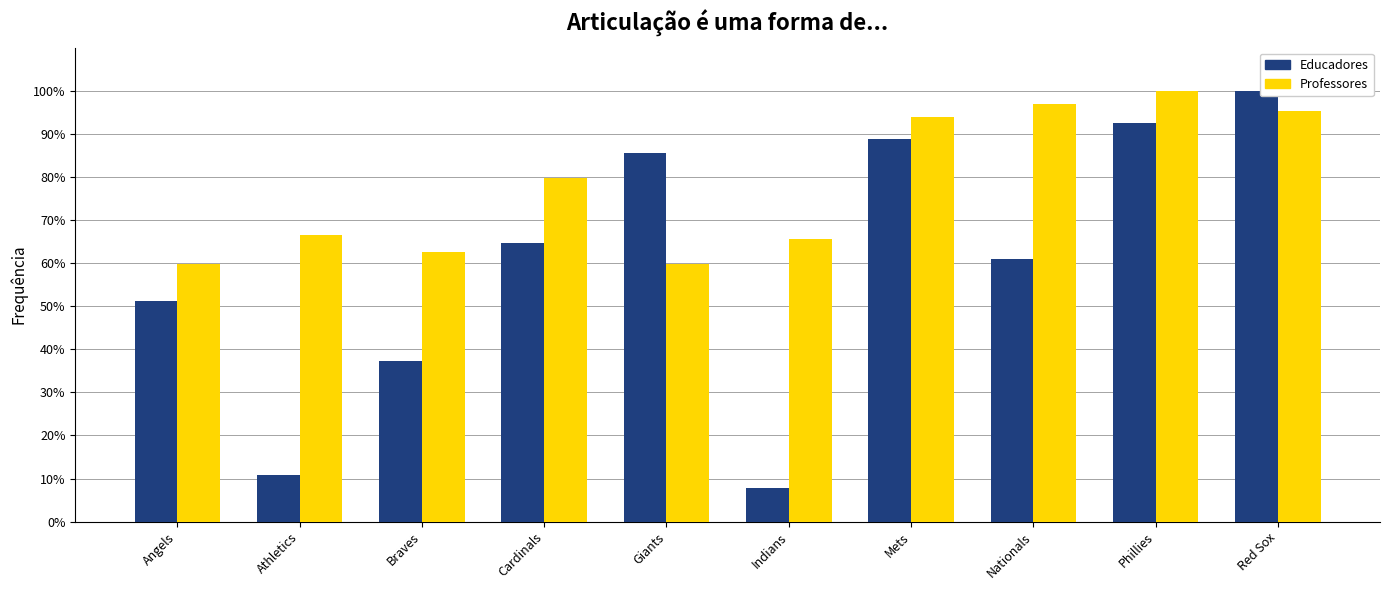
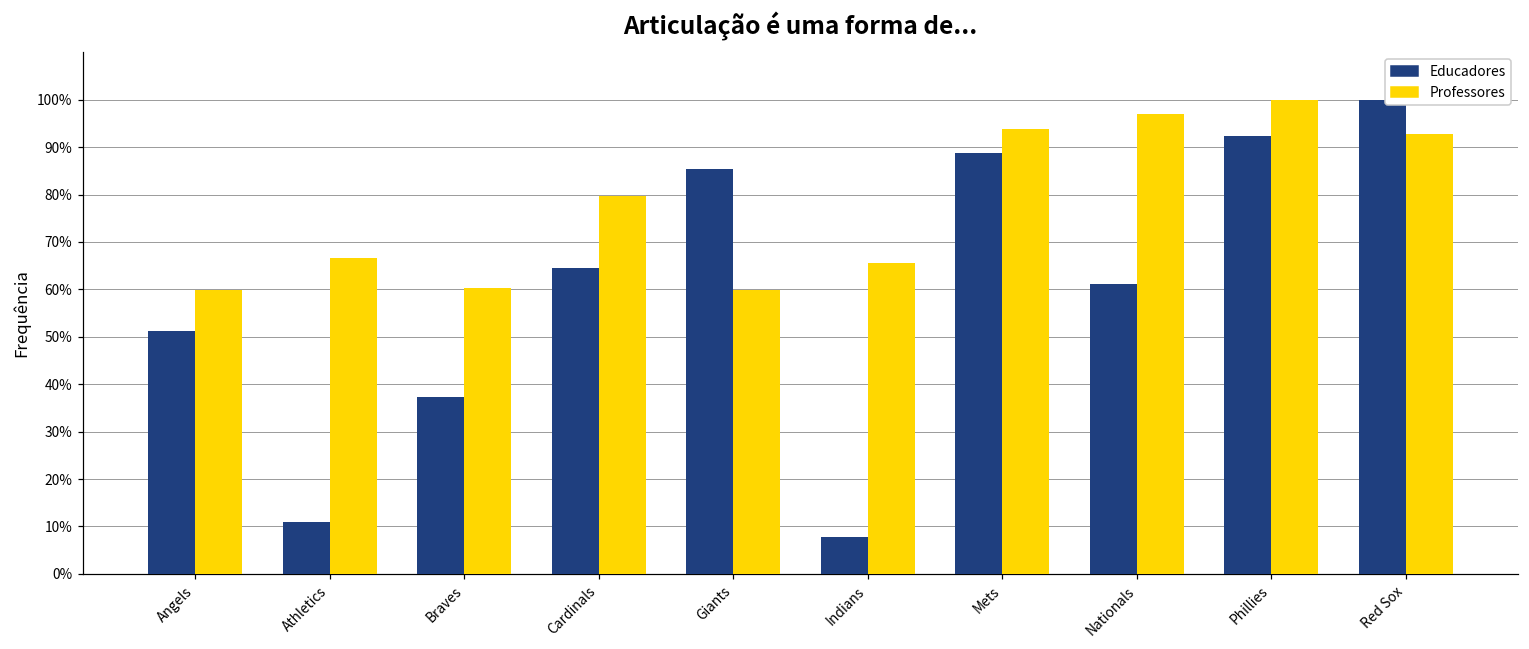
  {
    "Educadores": {
      "Angels": "51%",
      "Athletics": "11%",
      "Braves": "37%",
      "Cardinals": "65%",
      "Giants": "85%",
      "Indians": "8%",
      "Mets": "89%",
      "Nationals": "61%",
      "Phillies": "92%",
      "Red Sox": "100%"
    },
    "Professores": {
      "Angels": "60%",
      "Athletics": "67%",
-     "Braves": "63%",
+     "Braves": "60%",
      "Cardinals": "80%",
      "Giants": "60%",
      "Indians": "66%",
      "Mets": "94%",
      "Nationals": "97%",
      "Phillies": "100%",
-     "Red Sox": "95%"
+     "Red Sox": "93%"
    }
  }
